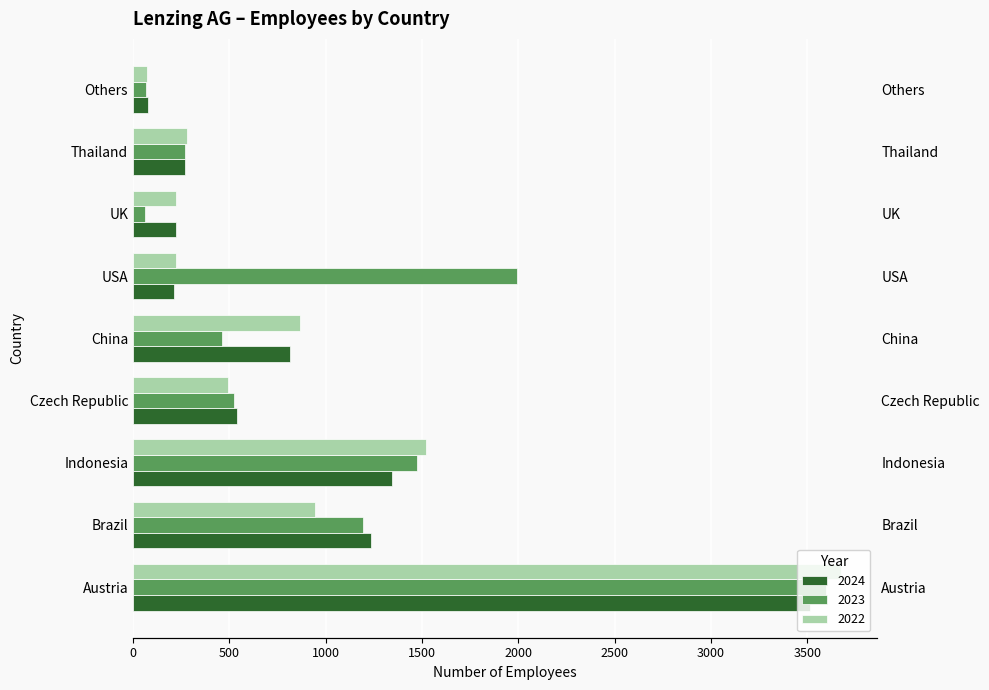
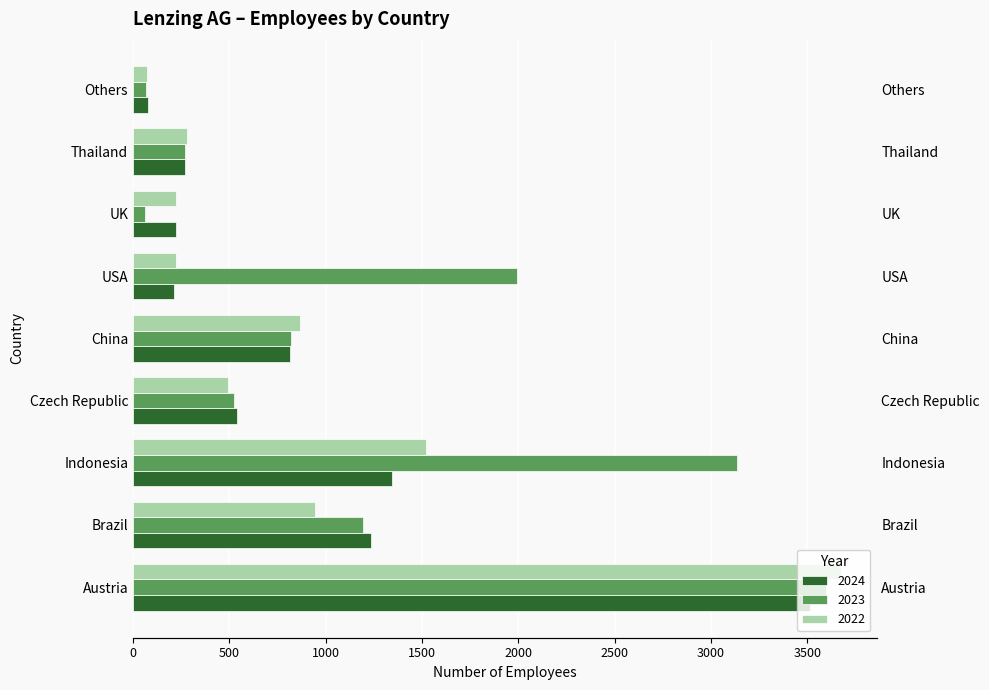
  {
    "2023": {
      "Others": 70,
      "Thailand": 270,
      "UK": 60,
      "USA": 1990,
-     "China": 460,
+     "China": 820,
      "Czech Republic": 530,
-     "Indonesia": 1470,
+     "Indonesia": 3130,
      "Brazil": 1200
    }
  }
